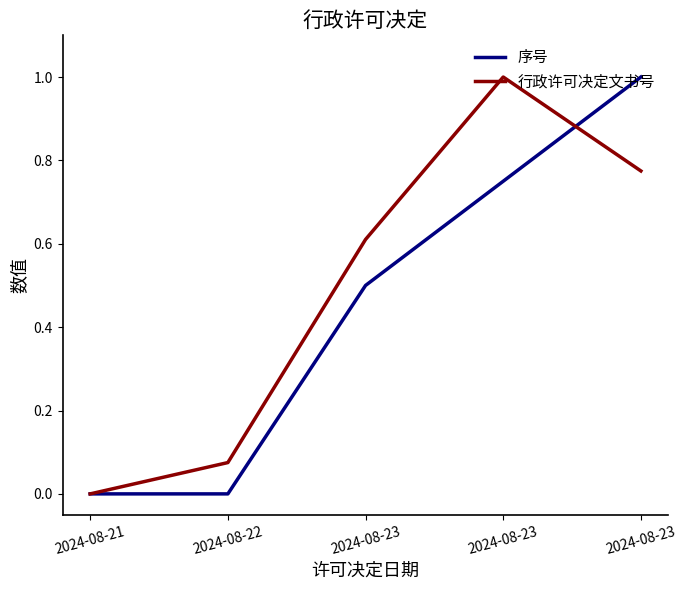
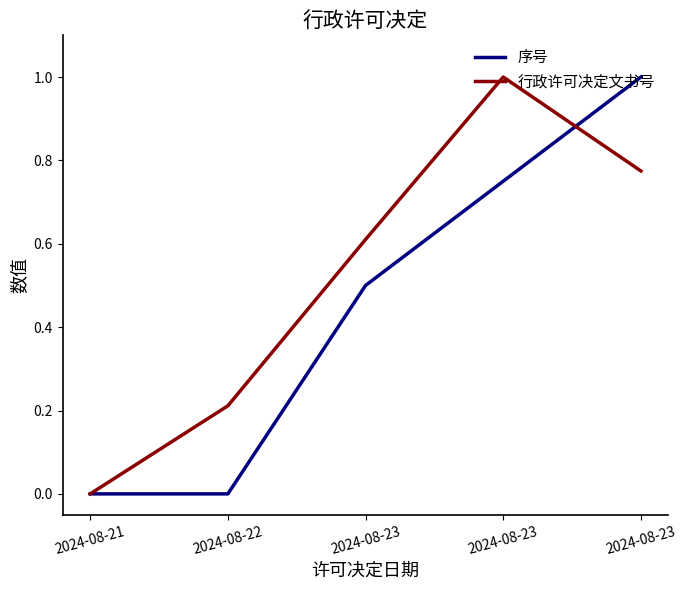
  {
    "序号": {
      "2024-08-22": 0.00
    },
    "行政许可决定文书号": {
-     "2024-08-22": 0.08
+     "2024-08-22": 0.21
    }
  }
